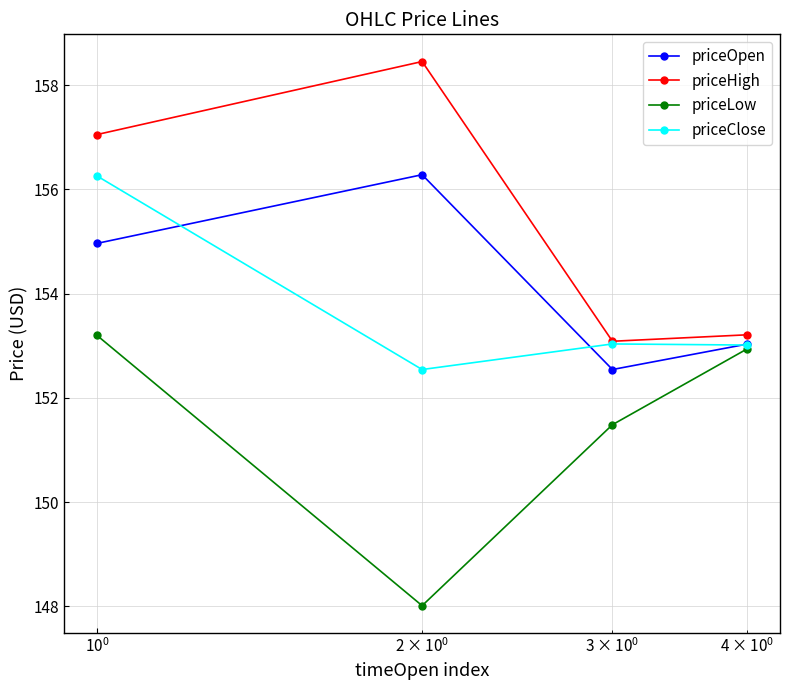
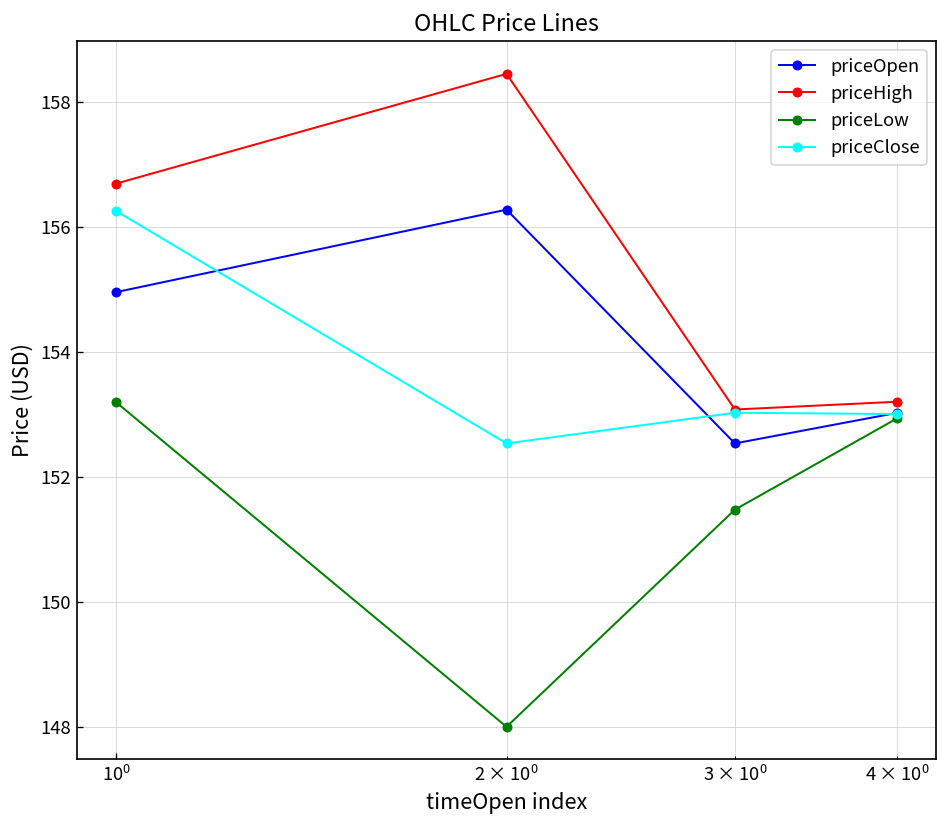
  {
    "priceOpen": {
      "10^0": 155.0
    },
    "priceHigh": {
-     "10^0": 157.1
+     "10^0": 156.7
    },
    "priceLow": {
      "10^0": 153.2
    },
    "priceClose": {
      "10^0": 156.3
    }
  }
